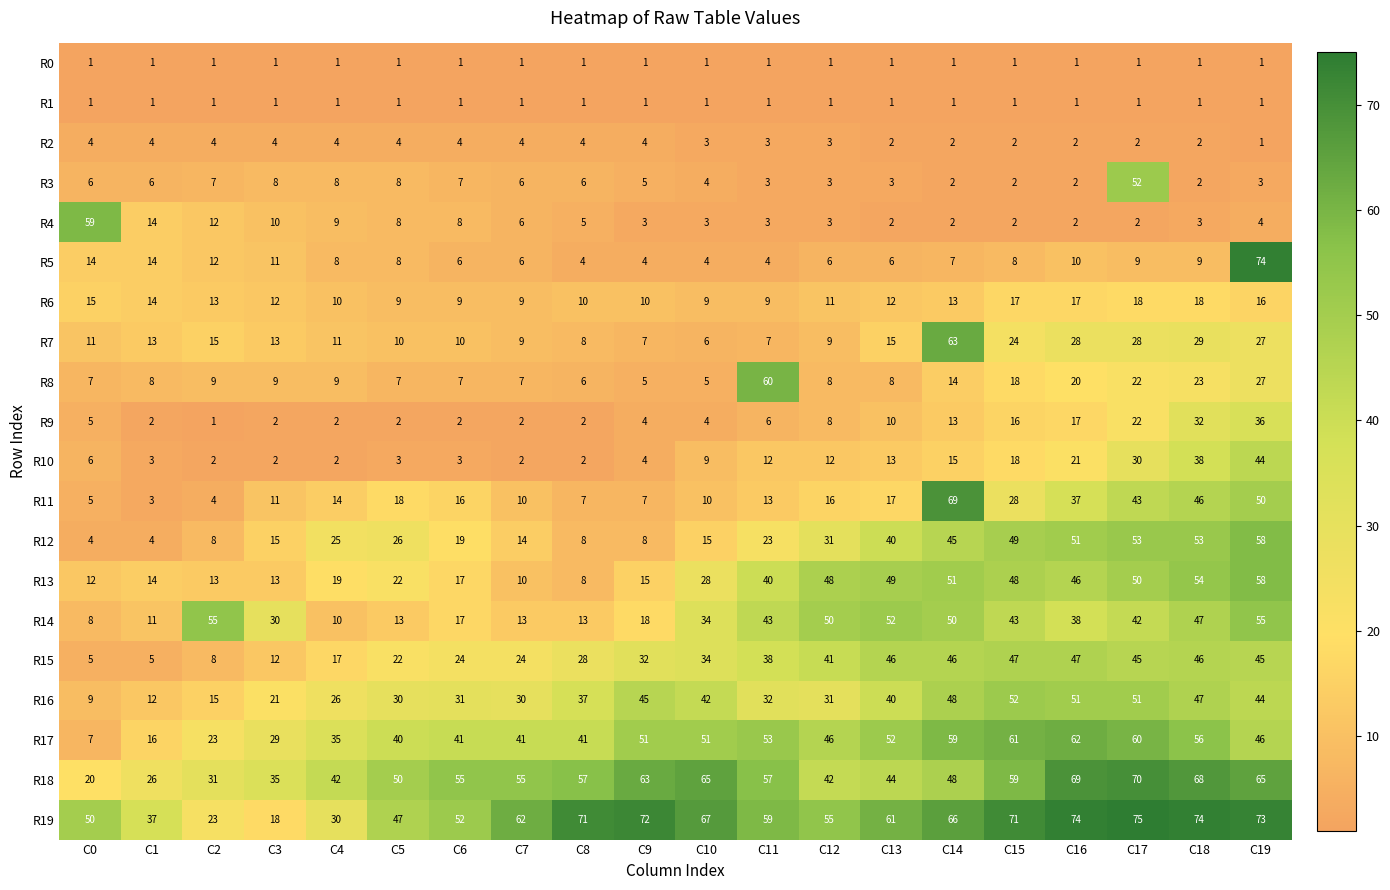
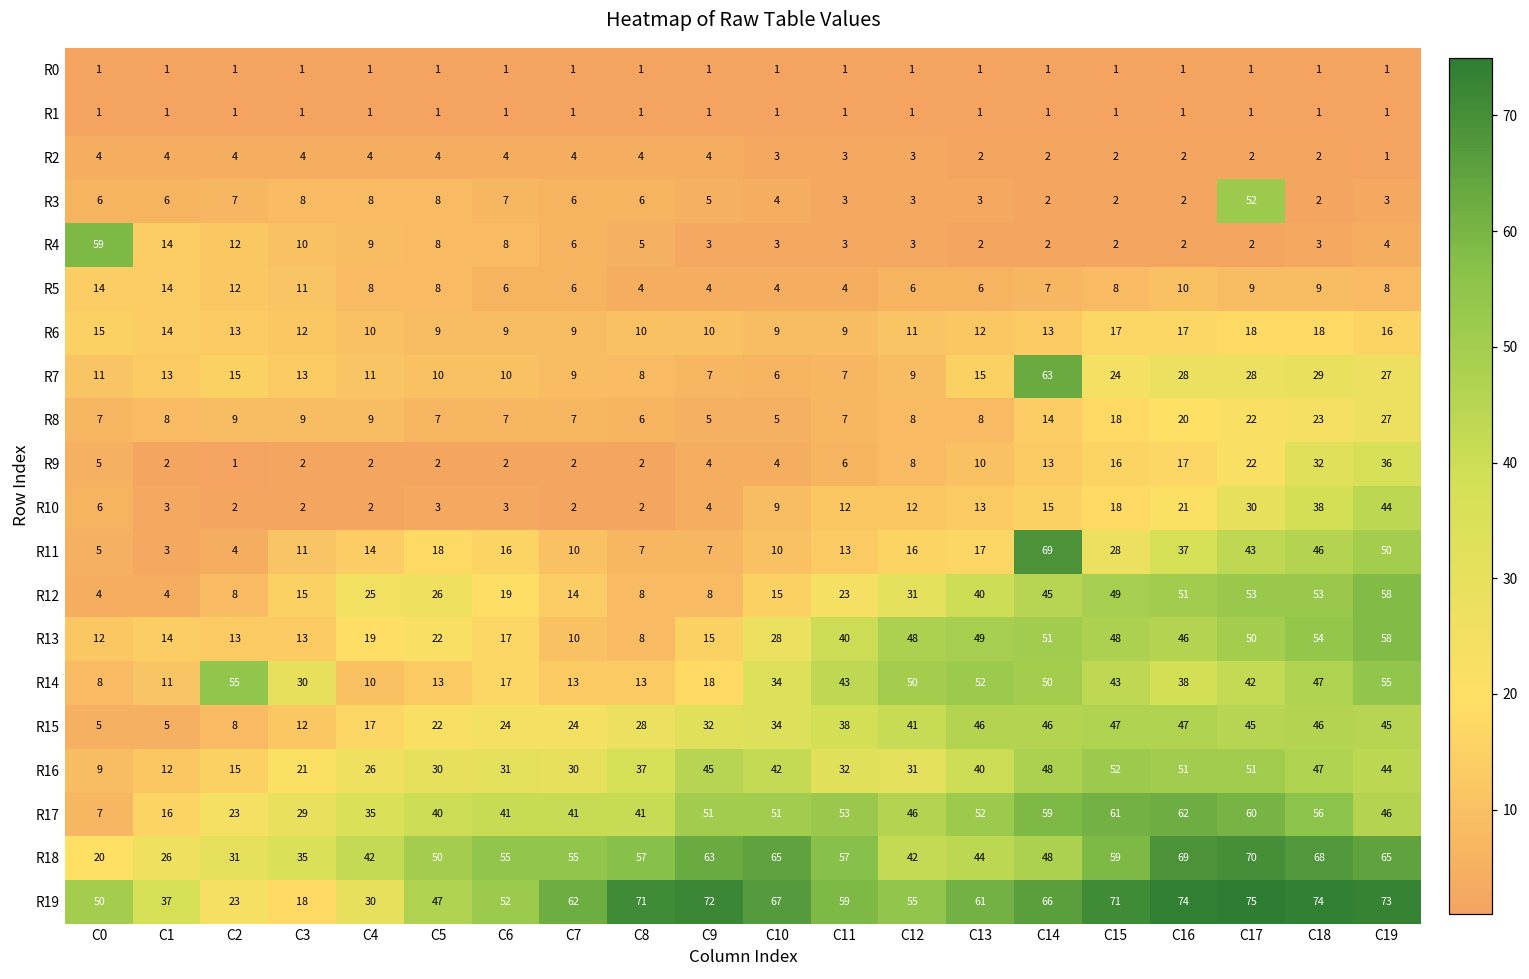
  {
    "R5": {
      "C0": 14,
      "C1": 14,
      "C2": 12,
      "C3": 11,
      "C4": 8,
      "C5": 8,
      "C6": 6,
      "C7": 6,
      "C8": 4,
      "C9": 4,
      "C10": 4,
      "C11": 4,
      "C12": 6,
      "C13": 6,
      "C14": 7,
      "C15": 8,
      "C16": 10,
      "C17": 9,
      "C18": 9,
-     "C19": 74
+     "C19": 8
    },
    "R8": {
      "C0": 7,
      "C1": 8,
      "C2": 9,
      "C3": 9,
      "C4": 9,
      "C5": 7,
      "C6": 7,
      "C7": 7,
      "C8": 6,
      "C9": 5,
      "C10": 5,
-     "C11": 60,
+     "C11": 7,
      "C12": 8,
      "C13": 8,
      "C14": 14,
      "C15": 18,
      "C16": 20,
      "C17": 22,
      "C18": 23,
      "C19": 27
    }
  }
